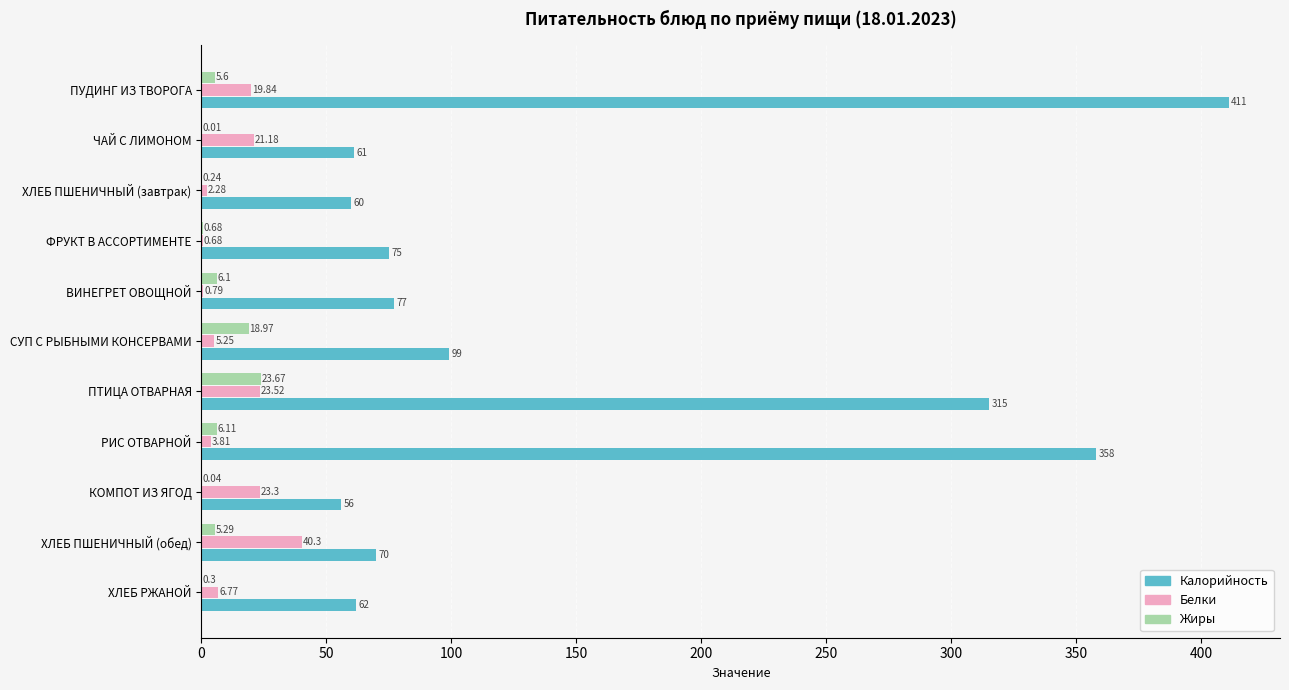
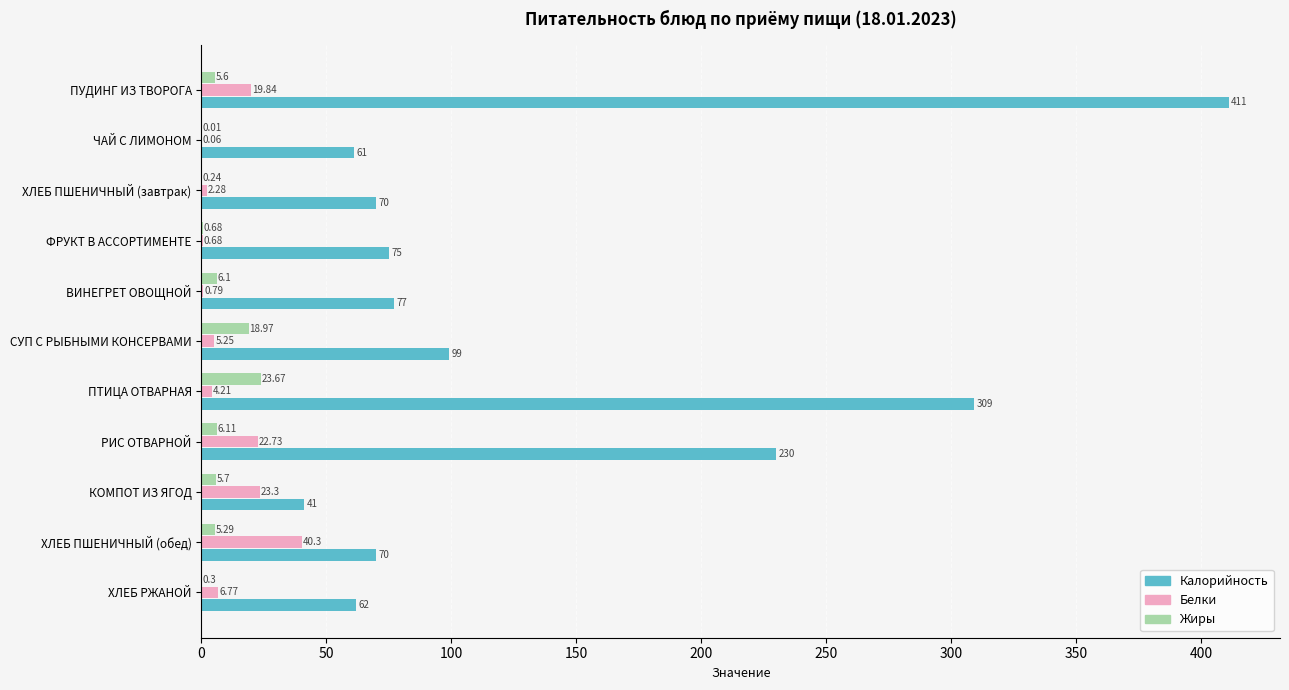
  {
    "Калорийность": {
      "ПУДИНГ ИЗ ТВОРОГА": 411,
      "ЧАЙ С ЛИМОНОМ": 61,
-     "ХЛЕБ ПШЕНИЧНЫЙ (завтрак)": 60,
+     "ХЛЕБ ПШЕНИЧНЫЙ (завтрак)": 70,
      "ФРУКТ В АССОРТИМЕНТЕ": 75,
      "ВИНЕГРЕТ ОВОЩНОЙ": 77,
      "СУП С РЫБНЫМИ КОНСЕРВАМИ": 99,
-     "ПТИЦА ОТВАРНАЯ": 315,
-     "РИС ОТВАРНОЙ": 358,
-     "КОМПОТ ИЗ ЯГОД": 56,
+     "ПТИЦА ОТВАРНАЯ": 309,
+     "РИС ОТВАРНОЙ": 230,
+     "КОМПОТ ИЗ ЯГОД": 41,
      "ХЛЕБ ПШЕНИЧНЫЙ (обед)": 70,
      "ХЛЕБ РЖАНОЙ": 62
    },
    "Белки": {
      "ПУДИНГ ИЗ ТВОРОГА": 19.84,
-     "ЧАЙ С ЛИМОНОМ": 21.18,
+     "ЧАЙ С ЛИМОНОМ": 0.06,
      "ХЛЕБ ПШЕНИЧНЫЙ (завтрак)": 2.28,
      "ФРУКТ В АССОРТИМЕНТЕ": 0.68,
      "ВИНЕГРЕТ ОВОЩНОЙ": 0.79,
      "СУП С РЫБНЫМИ КОНСЕРВАМИ": 5.25,
-     "ПТИЦА ОТВАРНАЯ": 23.52,
-     "РИС ОТВАРНОЙ": 3.81,
+     "ПТИЦА ОТВАРНАЯ": 4.21,
+     "РИС ОТВАРНОЙ": 22.73,
      "КОМПОТ ИЗ ЯГОД": 23.3,
      "ХЛЕБ ПШЕНИЧНЫЙ (обед)": 40.3,
      "ХЛЕБ РЖАНОЙ": 6.77
    },
    "Жиры": {
      "ПУДИНГ ИЗ ТВОРОГА": 5.6,
      "ЧАЙ С ЛИМОНОМ": 0.01,
      "ХЛЕБ ПШЕНИЧНЫЙ (завтрак)": 0.24,
      "ФРУКТ В АССОРТИМЕНТЕ": 0.68,
      "ВИНЕГРЕТ ОВОЩНОЙ": 6.1,
      "СУП С РЫБНЫМИ КОНСЕРВАМИ": 18.97,
      "ПТИЦА ОТВАРНАЯ": 23.67,
      "РИС ОТВАРНОЙ": 6.11,
-     "КОМПОТ ИЗ ЯГОД": 0.04,
+     "КОМПОТ ИЗ ЯГОД": 5.7,
      "ХЛЕБ ПШЕНИЧНЫЙ (обед)": 5.29,
      "ХЛЕБ РЖАНОЙ": 0.3
    }
  }
